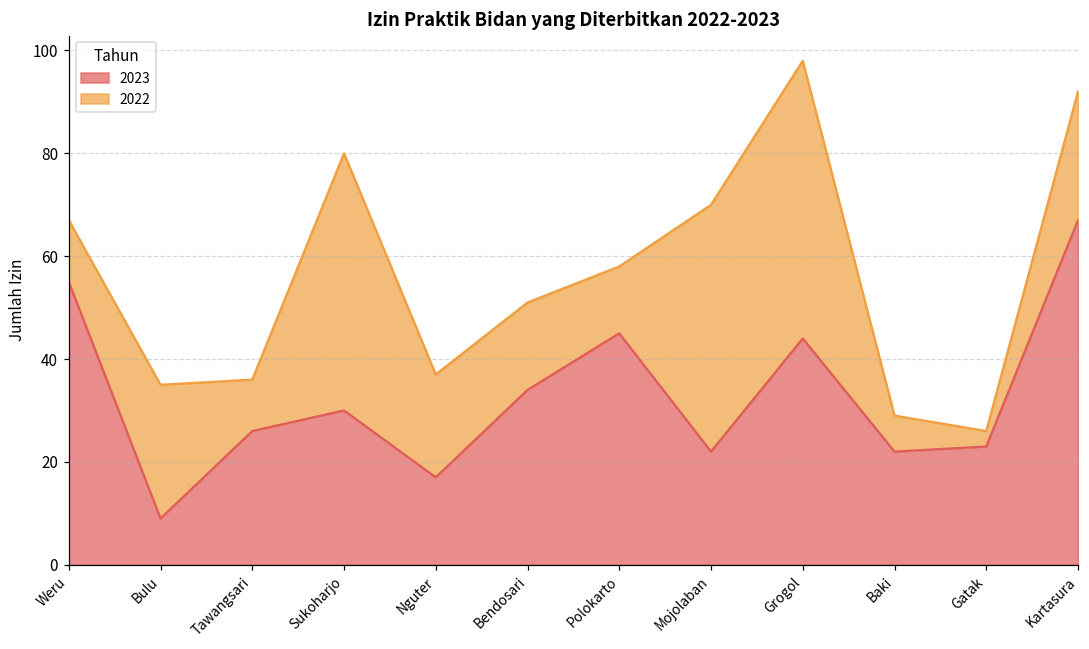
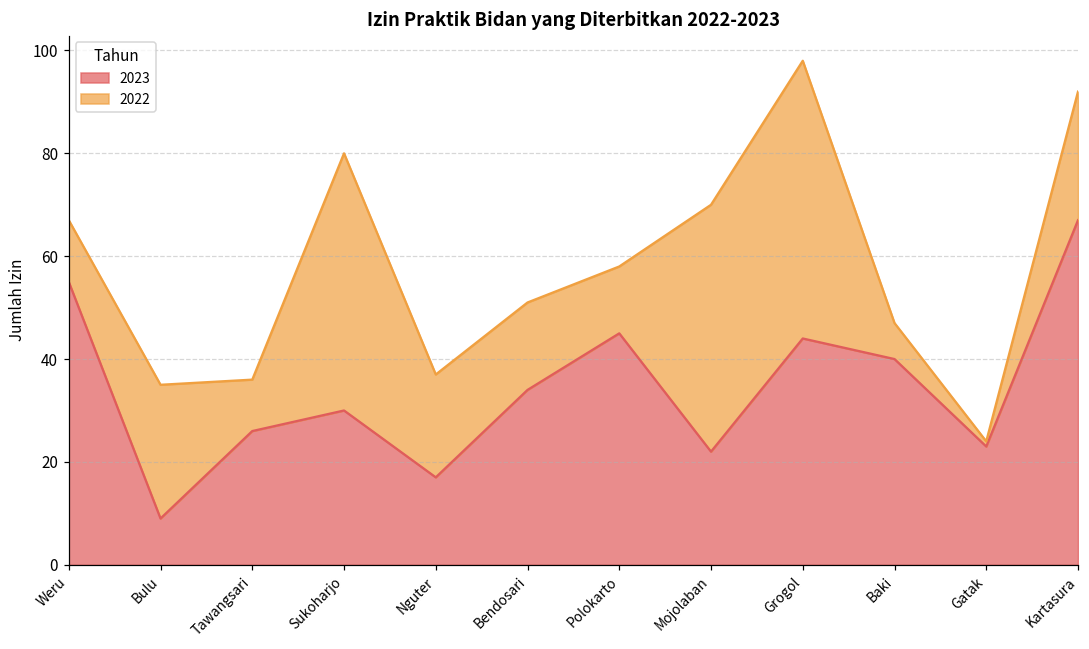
  {
    "2023": {
      "Weru": 55,
      "Bulu": 9,
      "Tawangsari": 26,
      "Sukoharjo": 30,
      "Nguter": 17,
      "Bendosari": 34,
      "Polokarto": 45,
      "Mojolaban": 22,
      "Grogol": 44,
-     "Baki": 22,
+     "Baki": 40,
      "Gatak": 23,
      "Kartasura": 67
    },
    "2022": {
      "Weru": 12,
      "Bulu": 26,
      "Tawangsari": 10,
      "Sukoharjo": 50,
      "Nguter": 20,
      "Bendosari": 17,
      "Polokarto": 13,
      "Mojolaban": 48,
      "Grogol": 54,
      "Baki": 7,
-     "Gatak": 3,
+     "Gatak": 1,
      "Kartasura": 25
    }
  }
